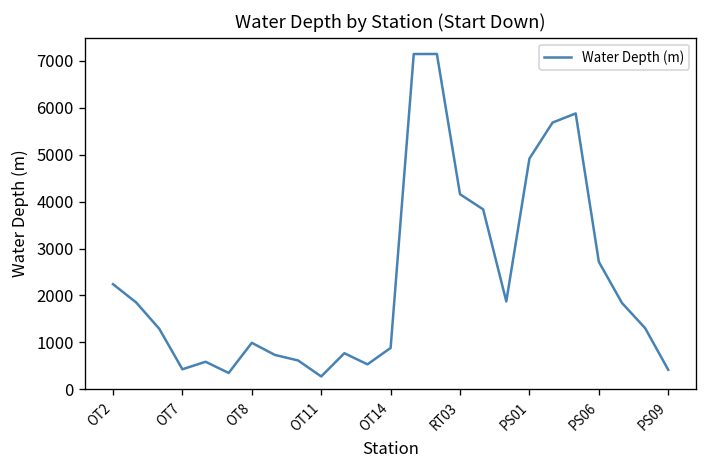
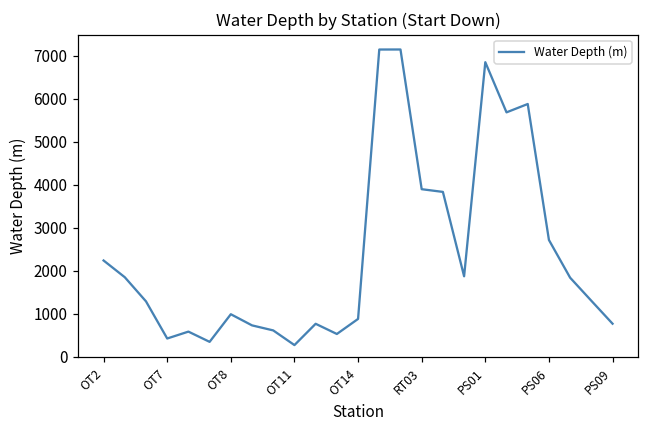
  {
    "OT2": 2200,
    "OT7": 400,
    "OT8": 1000,
    "OT11": 300,
    "OT14": 900,
-   "RT03": 4200,
-   "PS01": 4900,
+   "RT03": 3900,
+   "PS01": 6900,
    "PS06": 2700,
-   "PS09": 400
+   "PS09": 800
  }
